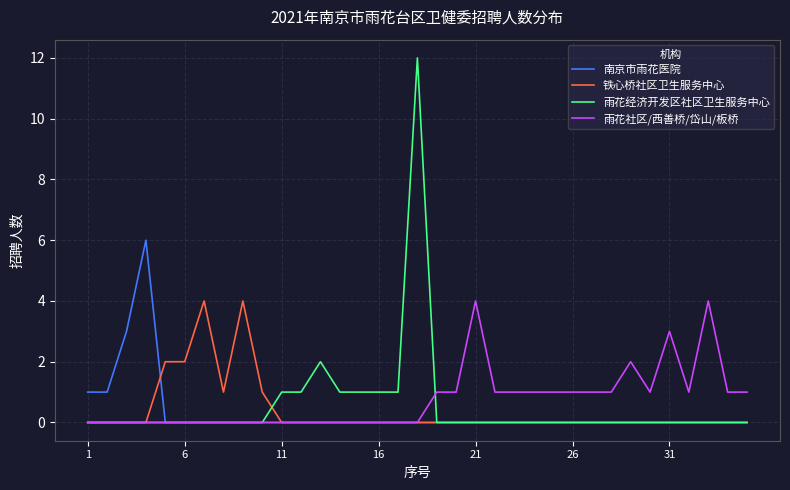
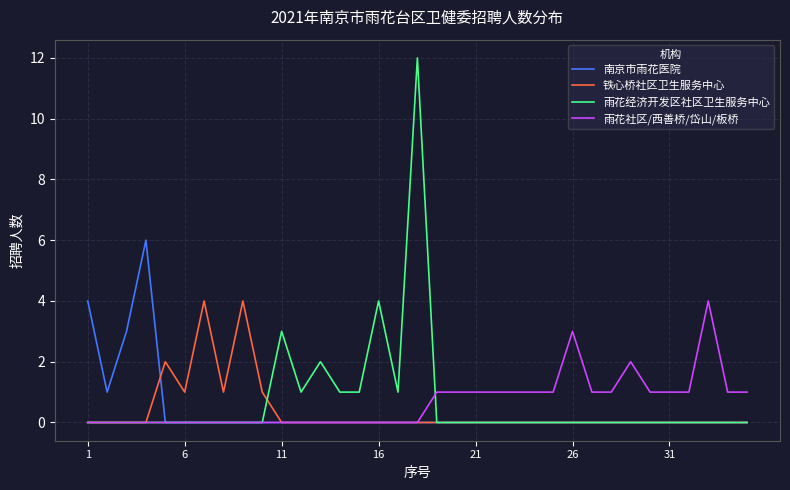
  {
    "南京市雨花医院": {
-     "1": 1
+     "1": 4
    },
    "铁心桥社区卫生服务中心": {
-     "6": 2
+     "6": 1
    },
    "雨花经济开发区社区卫生服务中心": {
-     "11": 1,
-     "16": 1
+     "11": 3,
+     "16": 4
    },
    "雨花社区/西善桥/岱山/板桥": {
-     "21": 4,
-     "26": 1,
-     "31": 3
+     "21": 1,
+     "26": 3,
+     "31": 1
    }
  }
